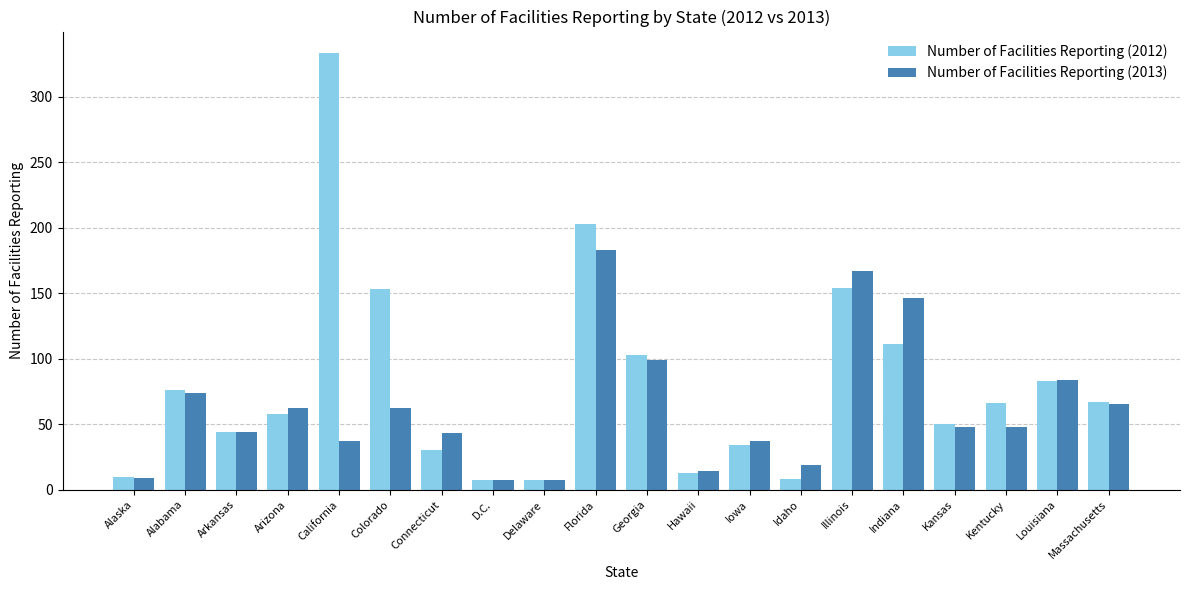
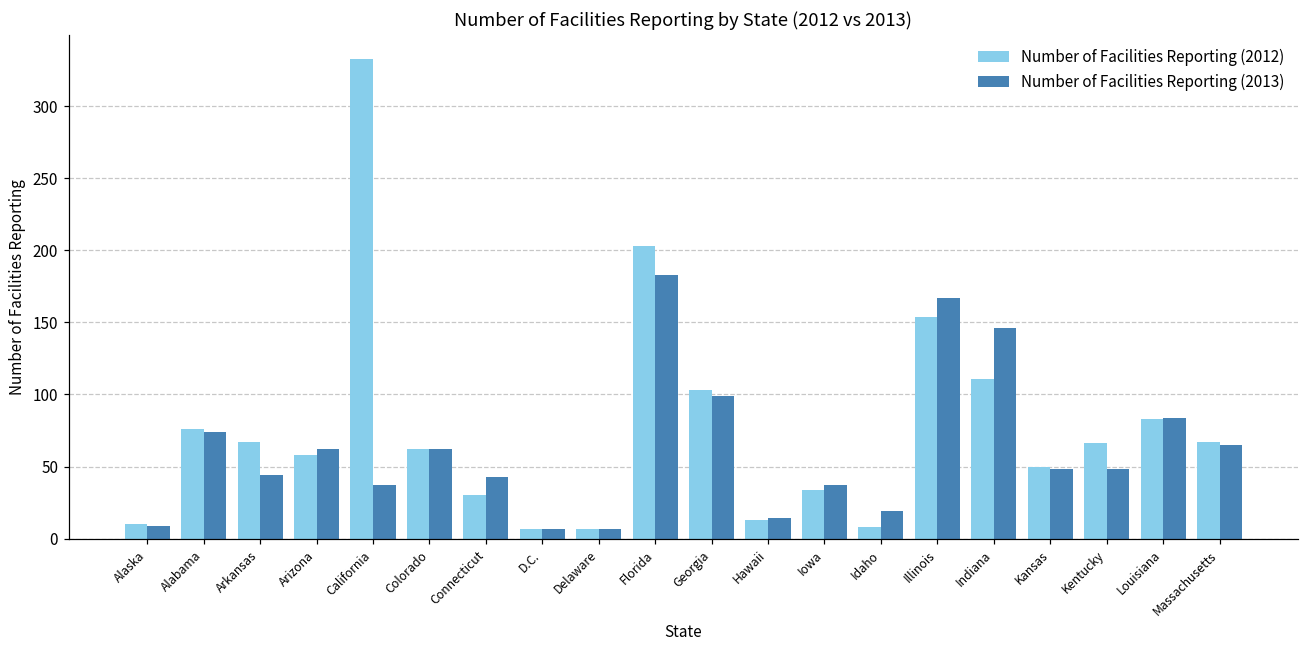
  {
    "Number of Facilities Reporting (2012)": {
      "Alaska": 10,
      "Alabama": 76,
-     "Arkansas": 44,
+     "Arkansas": 67,
      "Arizona": 58,
      "California": 333,
-     "Colorado": 153,
+     "Colorado": 62,
      "Connecticut": 30,
      "D.C.": 7,
      "Delaware": 7,
      "Florida": 203,
      "Georgia": 103,
      "Hawaii": 13,
      "Iowa": 34,
      "Idaho": 8,
      "Illinois": 154,
      "Indiana": 111,
      "Kansas": 50,
      "Kentucky": 66,
      "Louisiana": 83,
      "Massachusetts": 67
    },
    "Number of Facilities Reporting (2013)": {
      "Alaska": 9,
      "Alabama": 74,
      "Arkansas": 44,
      "Arizona": 62,
      "California": 37,
      "Colorado": 62,
      "Connecticut": 43,
      "D.C.": 7,
      "Delaware": 7,
      "Florida": 183,
      "Georgia": 99,
      "Hawaii": 14,
      "Iowa": 37,
      "Idaho": 19,
      "Illinois": 167,
      "Indiana": 146,
      "Kansas": 48,
      "Kentucky": 48,
      "Louisiana": 84,
      "Massachusetts": 65
    }
  }
